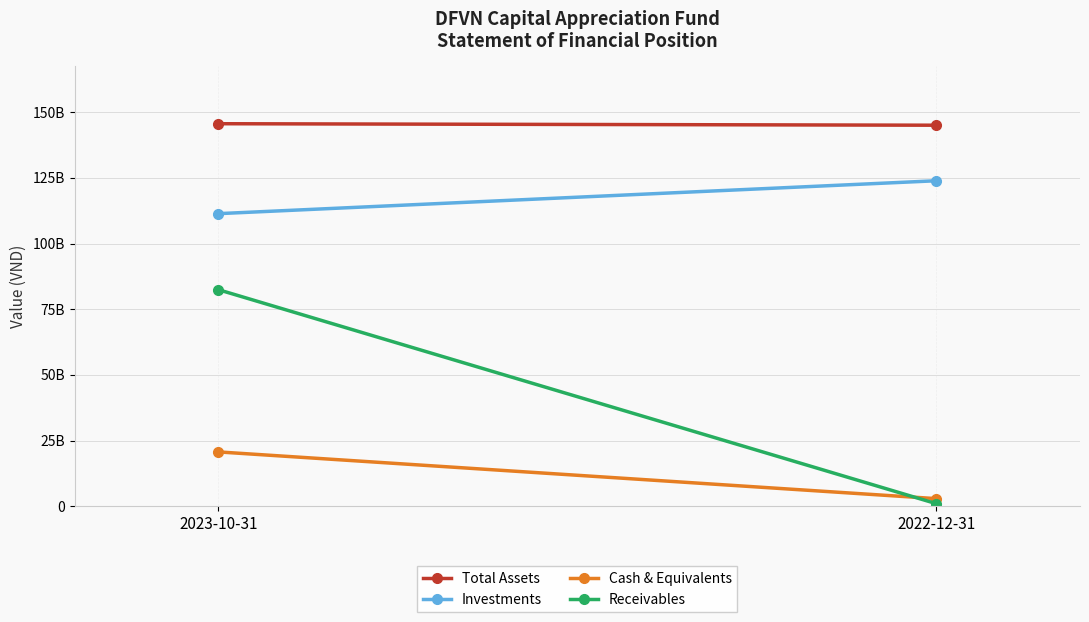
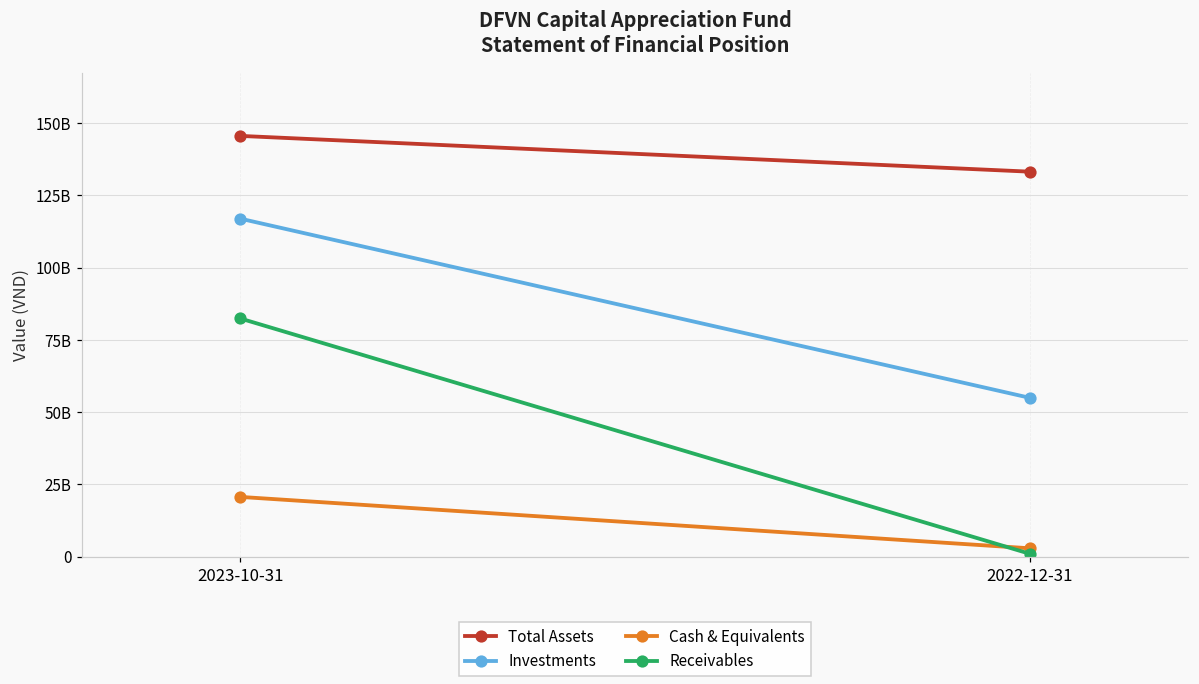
  {
    "Total Assets": {
      "2023-10-31": 146000000000,
-     "2022-12-31": 145000000000
+     "2022-12-31": 133000000000
    },
    "Investments": {
-     "2023-10-31": 111000000000,
-     "2022-12-31": 124000000000
+     "2023-10-31": 117000000000,
+     "2022-12-31": 55000000000
    },
    "Cash & Equivalents": {
      "2023-10-31": 21000000000,
      "2022-12-31": 3000000000
    },
    "Receivables": {
      "2023-10-31": 82000000000,
      "2022-12-31": 1000000000
    }
  }
